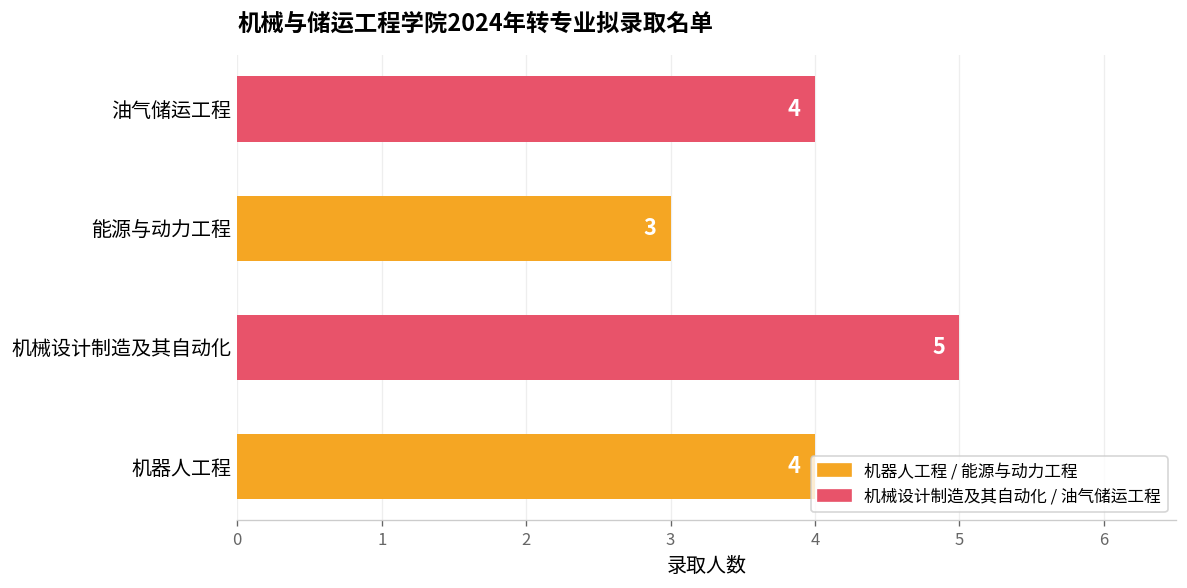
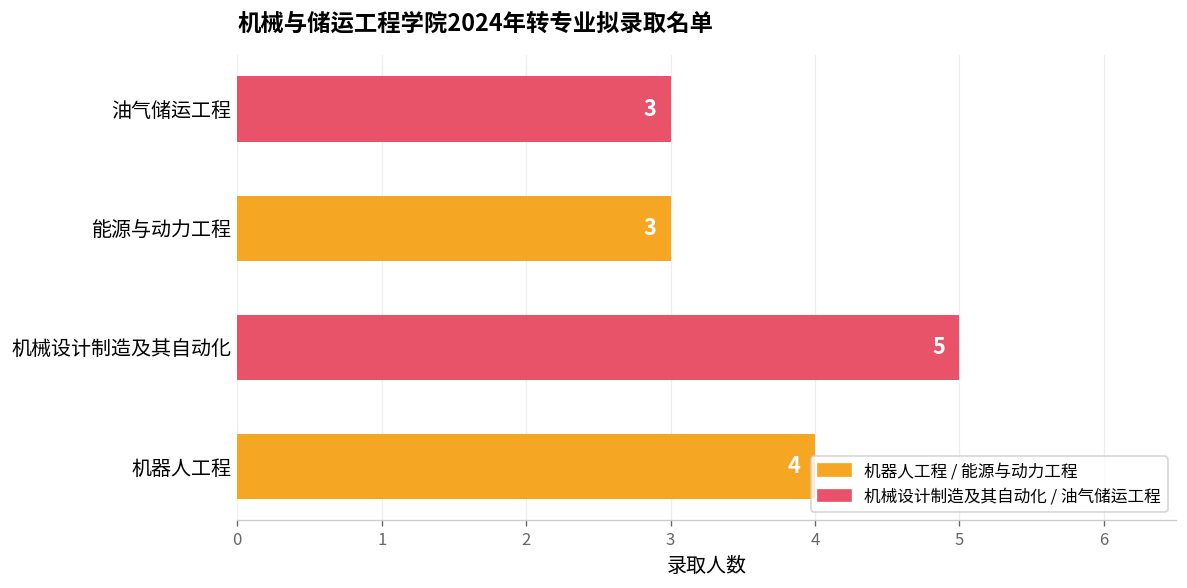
  {
-   "油气储运工程": 4,
+   "油气储运工程": 3,
    "能源与动力工程": 3,
    "机械设计制造及其自动化": 5
  }
